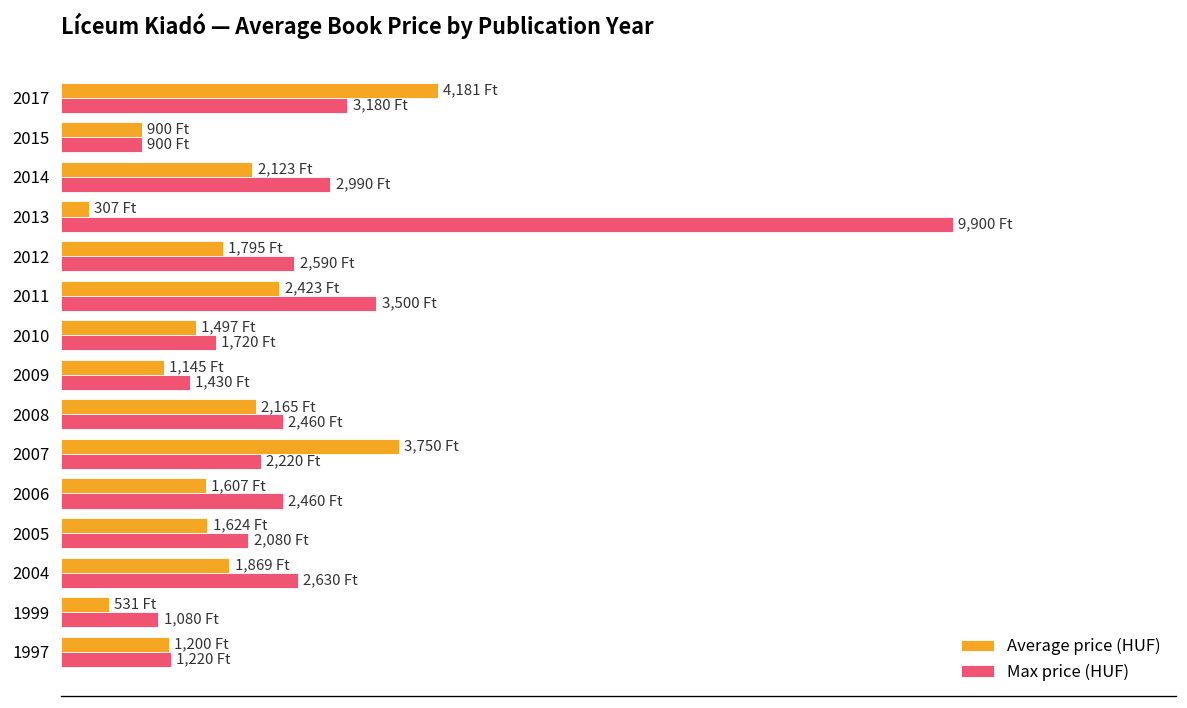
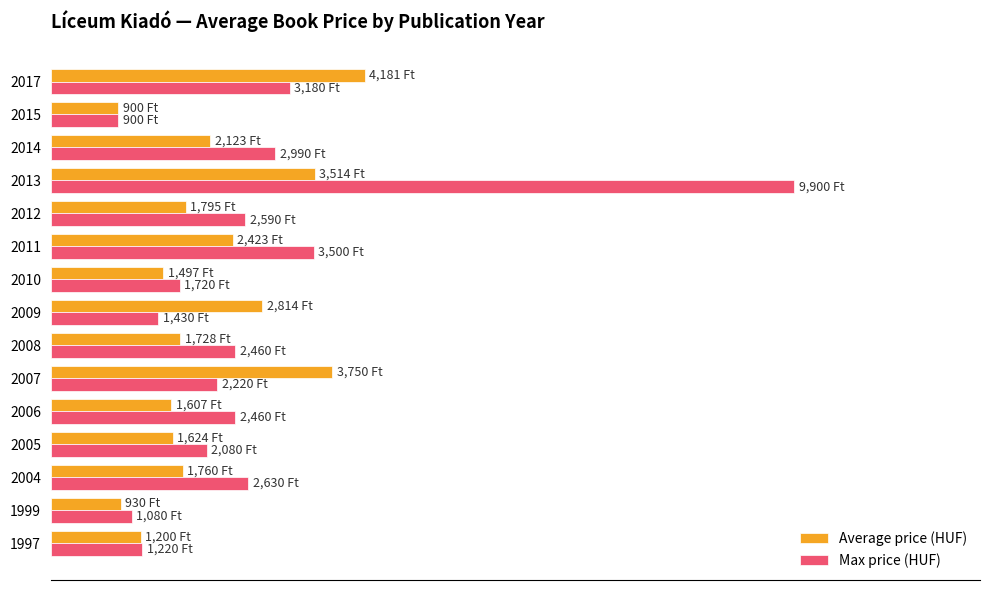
  {
    "Average price (HUF)": {
      "2017": "4,181",
      "2015": "900",
      "2014": "2,123",
-     "2013": "307",
+     "2013": "3,514",
      "2012": "1,795",
      "2011": "2,423",
      "2010": "1,497",
-     "2009": "1,145",
-     "2008": "2,165",
+     "2009": "2,814",
+     "2008": "1,728",
      "2007": "3,750",
      "2006": "1,607",
      "2005": "1,624",
-     "2004": "1,869",
-     "1999": "531",
+     "2004": "1,760",
+     "1999": "930",
      "1997": "1,200"
    },
    "Max price (HUF)": {
      "2017": "3,180",
      "2015": "900",
      "2014": "2,990",
      "2013": "9,900",
      "2012": "2,590",
      "2011": "3,500",
      "2010": "1,720",
      "2009": "1,430",
      "2008": "2,460",
      "2007": "2,220",
      "2006": "2,460",
      "2005": "2,080",
      "2004": "2,630",
      "1999": "1,080",
      "1997": "1,220"
    }
  }
